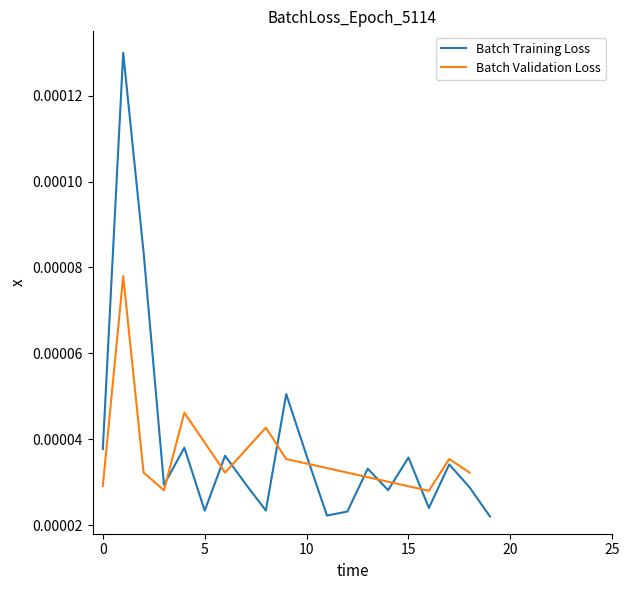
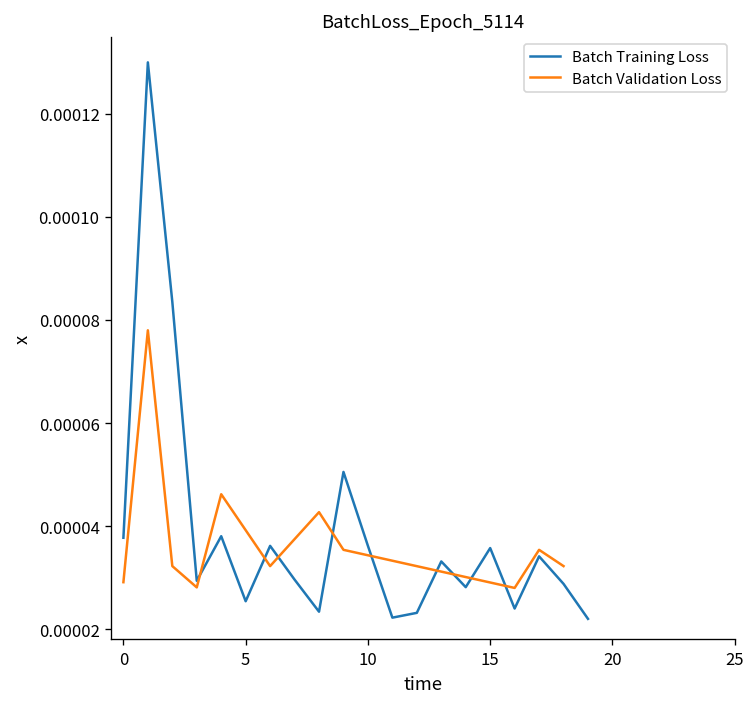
  {
    "Batch Training Loss": {
      "0": 0.000038,
-     "5": 0.000023,
+     "5": 0.000025,
      "10": 0.000036,
      "15": 0.000036
    },
    "Batch Validation Loss": {
      "0": 0.000029
    }
  }
